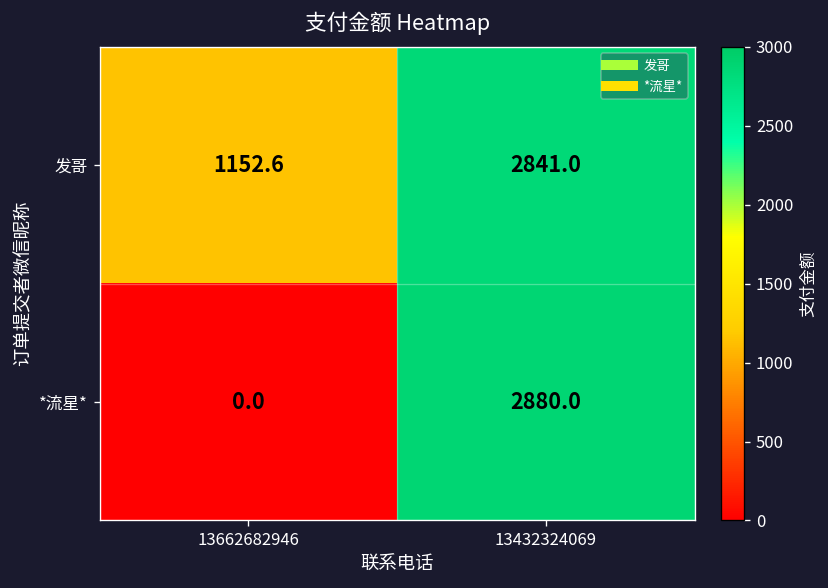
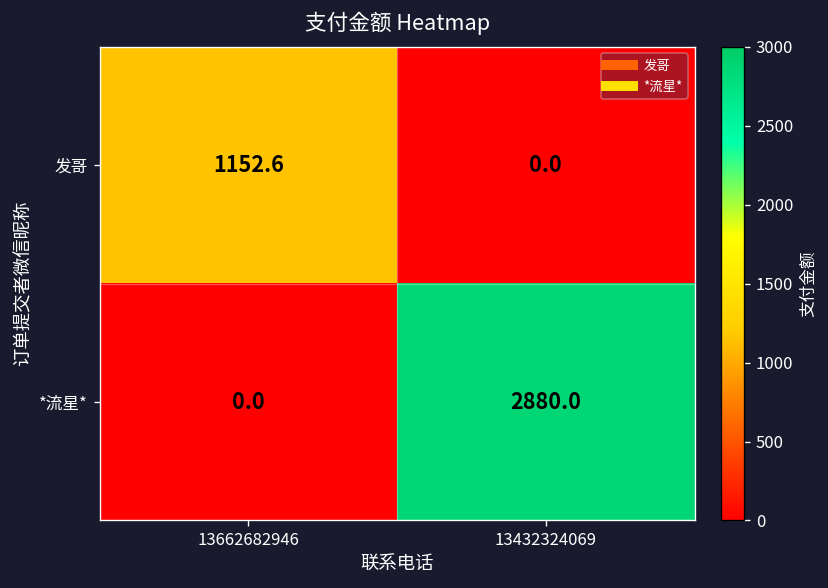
  {
    "发哥": {
      "13662682946": 1152.6,
-     "13432324069": 2841.0
+     "13432324069": 0.0
    },
    "*流星*": {
      "13662682946": 0.0,
      "13432324069": 2880.0
    }
  }
